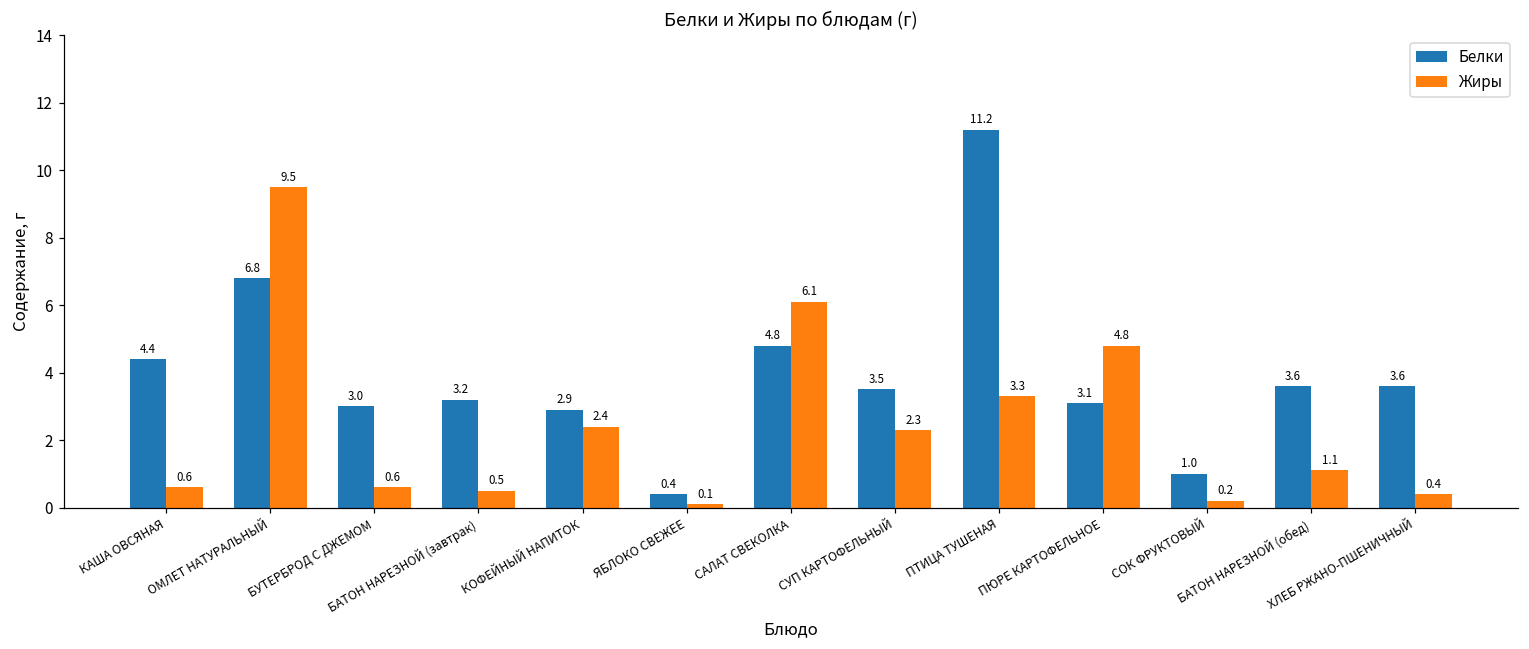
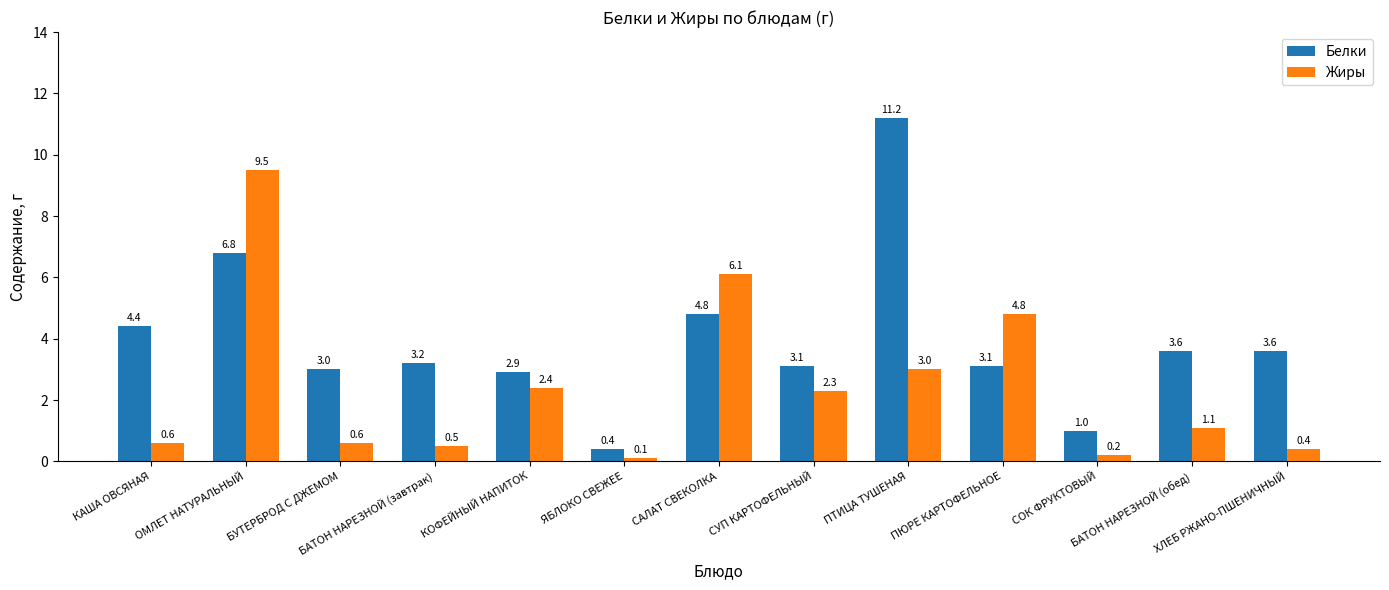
  {
    "Белки": {
      "КАША ОВСЯНАЯ": 4.4,
      "ОМЛЕТ НАТУРАЛЬНЫЙ": 6.8,
      "БУТЕРБРОД С ДЖЕМОМ": 3.0,
      "БАТОН НАРЕЗНОЙ (завтрак)": 3.2,
      "КОФЕЙНЫЙ НАПИТОК": 2.9,
      "ЯБЛОКО СВЕЖЕЕ": 0.4,
      "САЛАТ СВЕКОЛКА": 4.8,
-     "СУП КАРТОФЕЛЬНЫЙ": 3.5,
+     "СУП КАРТОФЕЛЬНЫЙ": 3.1,
      "ПТИЦА ТУШЕНАЯ": 11.2,
      "ПЮРЕ КАРТОФЕЛЬНОЕ": 3.1,
      "СОК ФРУКТОВЫЙ": 1.0,
      "БАТОН НАРЕЗНОЙ (обед)": 3.6,
      "ХЛЕБ РЖАНО-ПШЕНИЧНЫЙ": 3.6
    },
    "Жиры": {
      "КАША ОВСЯНАЯ": 0.6,
      "ОМЛЕТ НАТУРАЛЬНЫЙ": 9.5,
      "БУТЕРБРОД С ДЖЕМОМ": 0.6,
      "БАТОН НАРЕЗНОЙ (завтрак)": 0.5,
      "КОФЕЙНЫЙ НАПИТОК": 2.4,
      "ЯБЛОКО СВЕЖЕЕ": 0.1,
      "САЛАТ СВЕКОЛКА": 6.1,
      "СУП КАРТОФЕЛЬНЫЙ": 2.3,
-     "ПТИЦА ТУШЕНАЯ": 3.3,
+     "ПТИЦА ТУШЕНАЯ": 3.0,
      "ПЮРЕ КАРТОФЕЛЬНОЕ": 4.8,
      "СОК ФРУКТОВЫЙ": 0.2,
      "БАТОН НАРЕЗНОЙ (обед)": 1.1,
      "ХЛЕБ РЖАНО-ПШЕНИЧНЫЙ": 0.4
    }
  }
